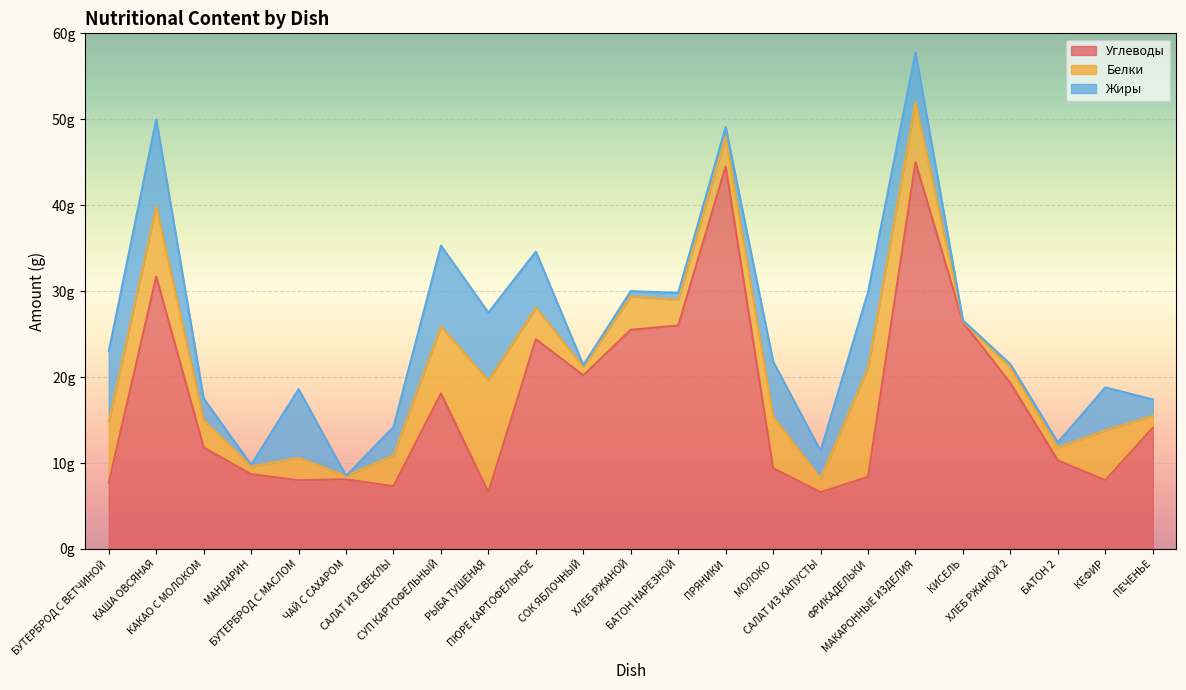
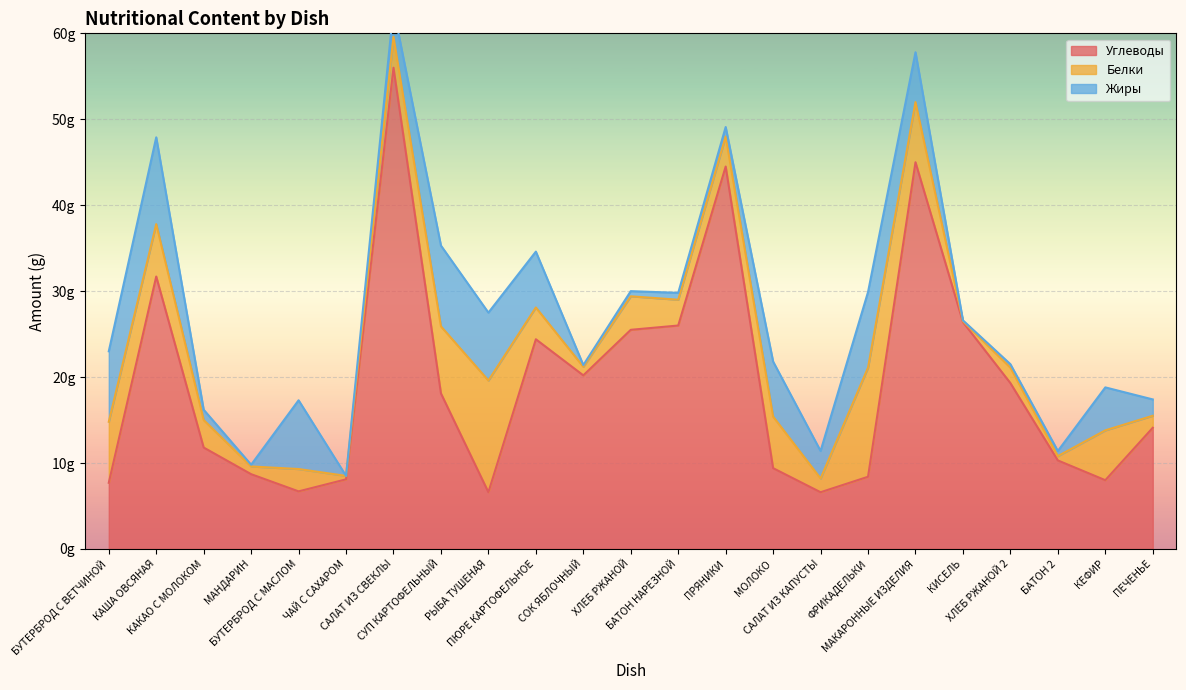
  {
    "Углеводы": {
      "БУТЕРБРОД С ВЕТЧИНОЙ": "8g",
      "КАША ОВСЯНАЯ": "32g",
      "КАКАО С МОЛОКОМ": "12g",
      "МАНДАРИН": "9g",
-     "БУТЕРБРОД С МАСЛОМ": "8g",
+     "БУТЕРБРОД С МАСЛОМ": "7g",
      "ЧАЙ С САХАРОМ": "8g",
-     "САЛАТ ИЗ СВЕКЛЫ": "7g",
+     "САЛАТ ИЗ СВЕКЛЫ": "56g",
      "СУП КАРТОФЕЛЬНЫЙ": "18g",
      "РЫБА ТУШЕНАЯ": "7g",
      "ПЮРЕ КАРТОФЕЛЬНОЕ": "24g",
      "СОК ЯБЛОЧНЫЙ": "20g",
      "ХЛЕБ РЖАНОЙ": "26g",
      "БАТОН НАРЕЗНОЙ": "26g",
      "ПРЯНИКИ": "45g",
      "МОЛОКО": "9g",
      "САЛАТ ИЗ КАПУСТЫ": "7g",
      "ФРИКАДЕЛЬКИ": "8g",
      "МАКАРОННЫЕ ИЗДЕЛИЯ": "45g",
      "ХЛЕБ РЖАНОЙ 2": "19g",
      "БАТОН 2": "10g",
      "КЕФИР": "8g",
      "ПЕЧЕНЬЕ": "14g"
    },
    "Белки": {
      "БУТЕРБРОД С ВЕТЧИНОЙ": "7g",
-     "КАША ОВСЯНАЯ": "8g",
+     "КАША ОВСЯНАЯ": "6g",
      "КАКАО С МОЛОКОМ": "3g",
      "БУТЕРБРОД С МАСЛОМ": "3g",
      "САЛАТ ИЗ СВЕКЛЫ": "4g",
      "СУП КАРТОФЕЛЬНЫЙ": "8g",
      "РЫБА ТУШЕНАЯ": "13g",
      "ПЮРЕ КАРТОФЕЛЬНОЕ": "4g",
      "ХЛЕБ РЖАНОЙ": "4g",
      "БАТОН НАРЕЗНОЙ": "3g",
      "ПРЯНИКИ": "4g",
      "МОЛОКО": "6g",
      "САЛАТ ИЗ КАПУСТЫ": "2g",
      "ФРИКАДЕЛЬКИ": "13g",
      "МАКАРОННЫЕ ИЗДЕЛИЯ": "7g",
      "ХЛЕБ РЖАНОЙ 2": "2g",
-     "БАТОН 2": "2g",
+     "БАТОН 2": "1g",
      "КЕФИР": "6g",
      "ПЕЧЕНЬЕ": "1g"
    },
    "Жиры": {
      "БУТЕРБРОД С ВЕТЧИНОЙ": "8g",
      "КАША ОВСЯНАЯ": "10g",
-     "КАКАО С МОЛОКОМ": "3g",
+     "КАКАО С МОЛОКОМ": "1g",
      "БУТЕРБРОД С МАСЛОМ": "8g",
      "СУП КАРТОФЕЛЬНЫЙ": "9g",
      "РЫБА ТУШЕНАЯ": "8g",
      "ПЮРЕ КАРТОФЕЛЬНОЕ": "6g",
      "ХЛЕБ РЖАНОЙ": "1g",
      "БАТОН НАРЕЗНОЙ": "1g",
      "ПРЯНИКИ": "1g",
      "МОЛОКО": "6g",
      "САЛАТ ИЗ КАПУСТЫ": "3g",
      "ФРИКАДЕЛЬКИ": "9g",
      "МАКАРОННЫЕ ИЗДЕЛИЯ": "6g",
      "ХЛЕБ РЖАНОЙ 2": "0g",
      "БАТОН 2": "1g",
      "КЕФИР": "5g",
      "ПЕЧЕНЬЕ": "2g"
    }
  }
